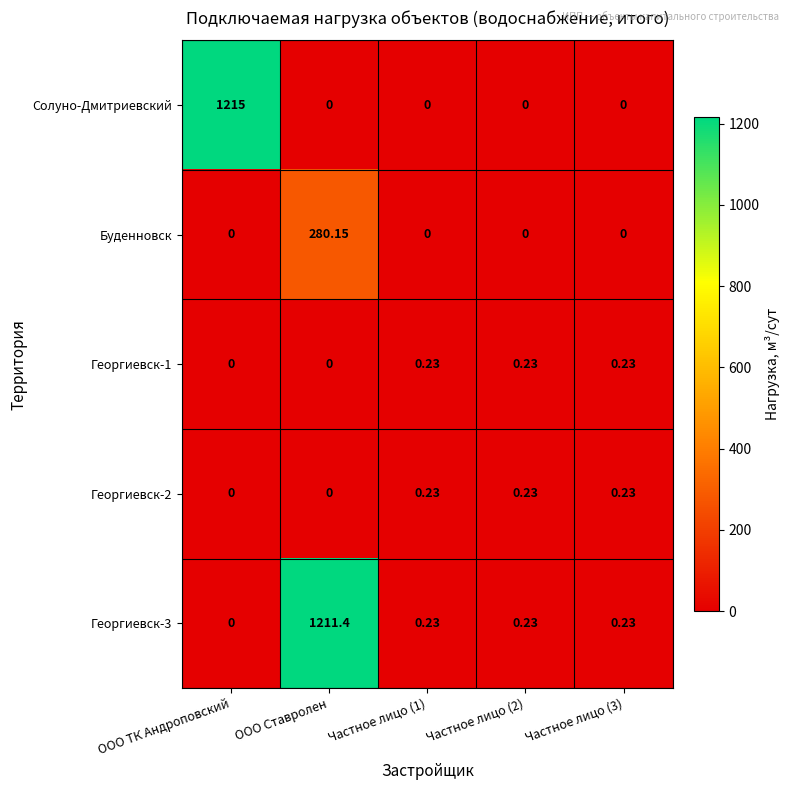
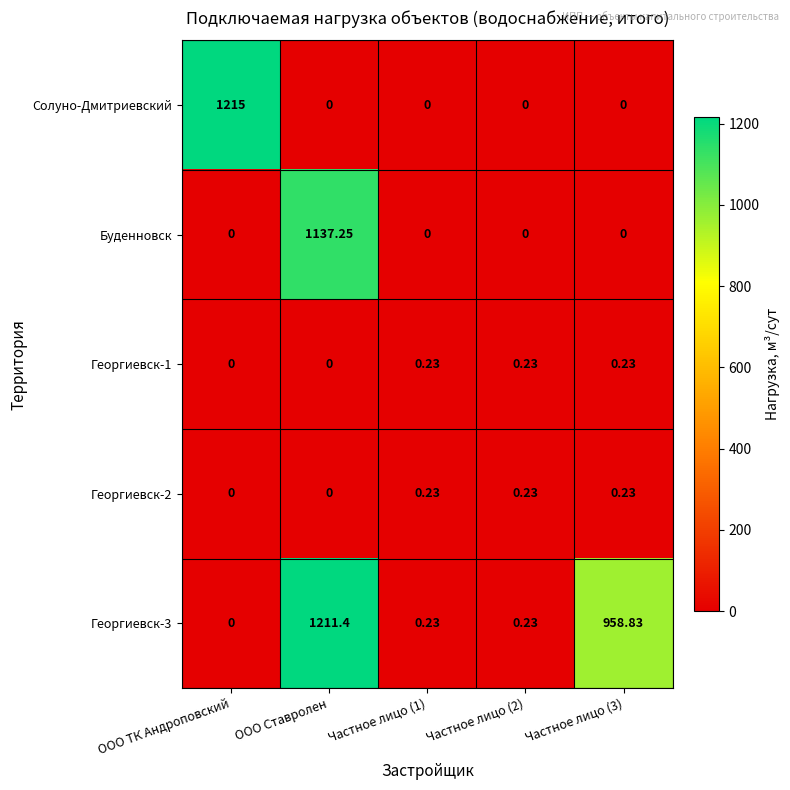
  {
    "Солуно-Дмитриевский": {
      "ООО ТК Андроповский": 1215,
      "ООО Ставролен": 0,
      "Частное лицо (1)": 0,
      "Частное лицо (2)": 0,
      "Частное лицо (3)": 0
    },
    "Буденновск": {
      "ООО ТК Андроповский": 0,
-     "ООО Ставролен": 280.15,
+     "ООО Ставролен": 1137.25,
      "Частное лицо (1)": 0,
      "Частное лицо (2)": 0,
      "Частное лицо (3)": 0
    },
    "Георгиевск-1": {
      "ООО ТК Андроповский": 0,
      "ООО Ставролен": 0,
      "Частное лицо (1)": 0.23,
      "Частное лицо (2)": 0.23,
      "Частное лицо (3)": 0.23
    },
    "Георгиевск-2": {
      "ООО ТК Андроповский": 0,
      "ООО Ставролен": 0,
      "Частное лицо (1)": 0.23,
      "Частное лицо (2)": 0.23,
      "Частное лицо (3)": 0.23
    },
    "Георгиевск-3": {
      "ООО ТК Андроповский": 0,
      "ООО Ставролен": 1211.4,
      "Частное лицо (1)": 0.23,
      "Частное лицо (2)": 0.23,
-     "Частное лицо (3)": 0.23
+     "Частное лицо (3)": 958.83
    }
  }
